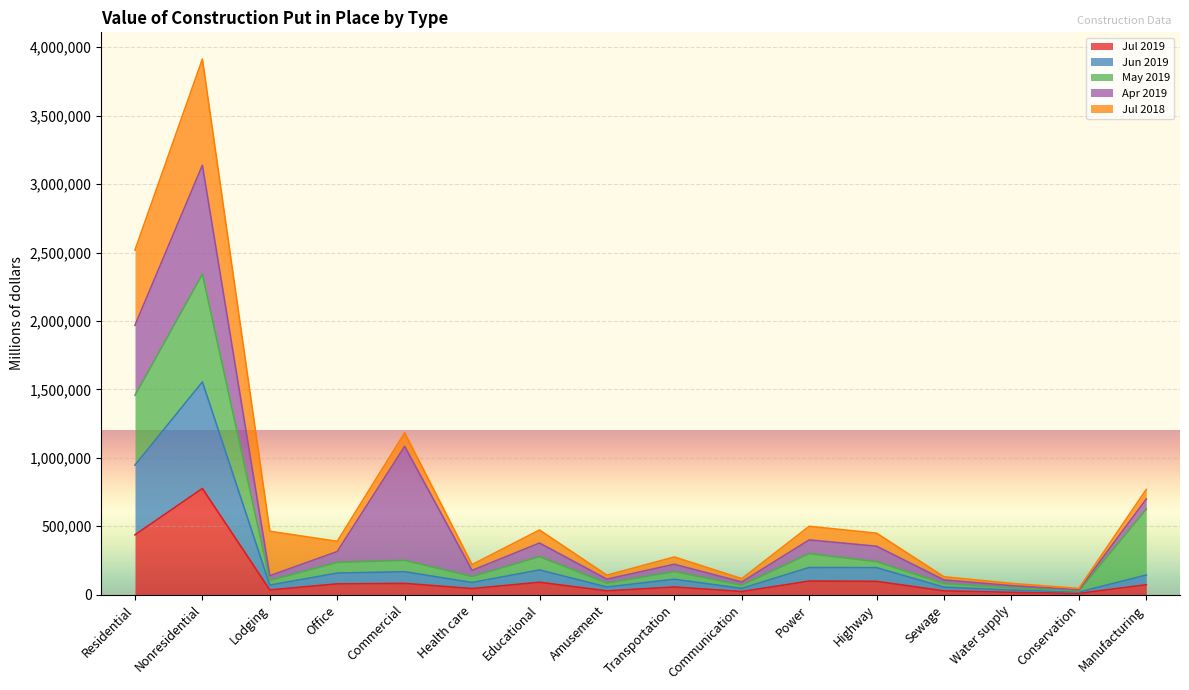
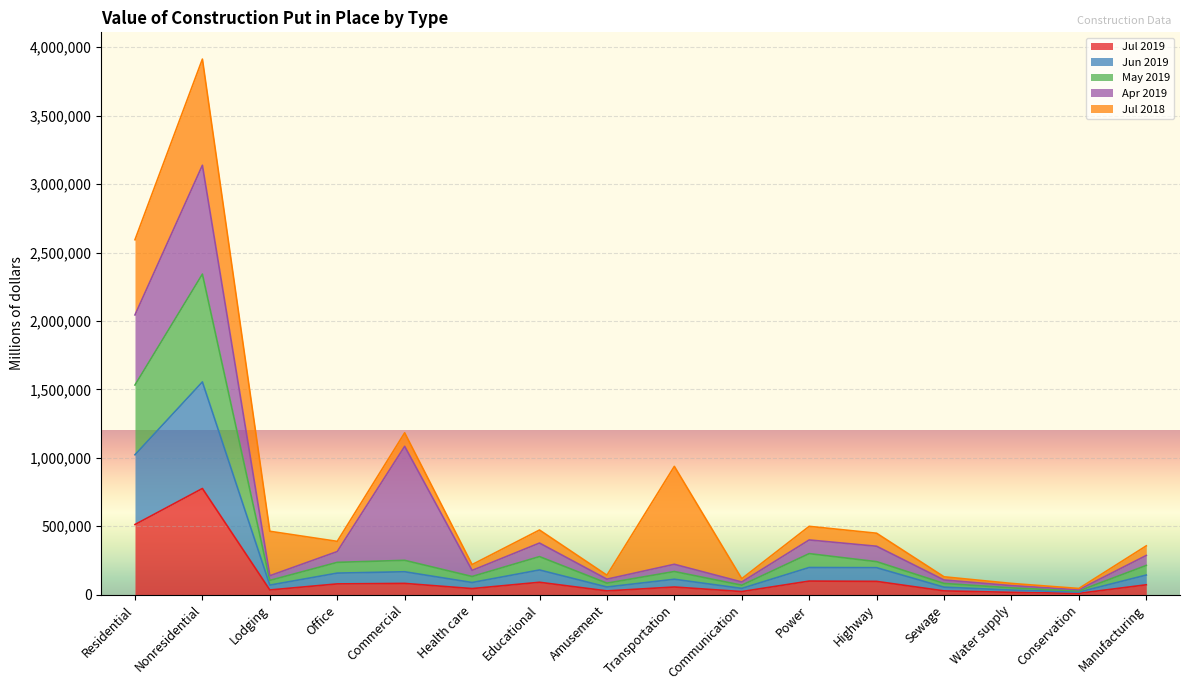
  {
    "Jul 2019": {
-     "Residential": "440,000",
+     "Residential": "510,000",
      "Nonresidential": "780,000",
      "Lodging": "30,000",
      "Office": "80,000",
      "Commercial": "80,000",
      "Health care": "40,000",
      "Educational": "90,000",
      "Amusement": "30,000",
      "Transportation": "60,000",
      "Communication": "20,000",
      "Power": "100,000",
      "Highway": "100,000",
      "Sewage": "30,000",
      "Manufacturing": "70,000"
    },
    "Jun 2019": {
      "Residential": "510,000",
      "Nonresidential": "780,000",
      "Lodging": "40,000",
      "Office": "80,000",
      "Commercial": "90,000",
      "Health care": "40,000",
      "Educational": "90,000",
      "Amusement": "30,000",
      "Transportation": "60,000",
      "Communication": "20,000",
      "Power": "100,000",
      "Highway": "100,000",
      "Sewage": "30,000",
      "Manufacturing": "70,000"
    },
    "May 2019": {
      "Residential": "510,000",
      "Nonresidential": "790,000",
      "Lodging": "30,000",
      "Office": "80,000",
      "Commercial": "80,000",
      "Health care": "40,000",
      "Educational": "100,000",
      "Amusement": "30,000",
      "Transportation": "60,000",
      "Communication": "20,000",
      "Power": "100,000",
      "Highway": "40,000",
      "Sewage": "30,000",
-     "Manufacturing": "480,000"
+     "Manufacturing": "70,000"
    },
    "Apr 2019": {
      "Residential": "510,000",
      "Nonresidential": "800,000",
      "Lodging": "30,000",
      "Office": "80,000",
      "Commercial": "830,000",
      "Health care": "40,000",
      "Educational": "100,000",
      "Amusement": "30,000",
      "Transportation": "50,000",
      "Communication": "20,000",
      "Power": "100,000",
      "Highway": "110,000",
      "Sewage": "30,000",
      "Manufacturing": "70,000"
    },
    "Jul 2018": {
      "Residential": "550,000",
      "Nonresidential": "780,000",
      "Lodging": "320,000",
      "Office": "70,000",
      "Commercial": "100,000",
      "Health care": "40,000",
      "Educational": "100,000",
      "Amusement": "30,000",
-     "Transportation": "50,000",
+     "Transportation": "720,000",
      "Communication": "20,000",
      "Power": "100,000",
      "Highway": "100,000",
      "Sewage": "20,000",
      "Manufacturing": "70,000"
    }
  }
